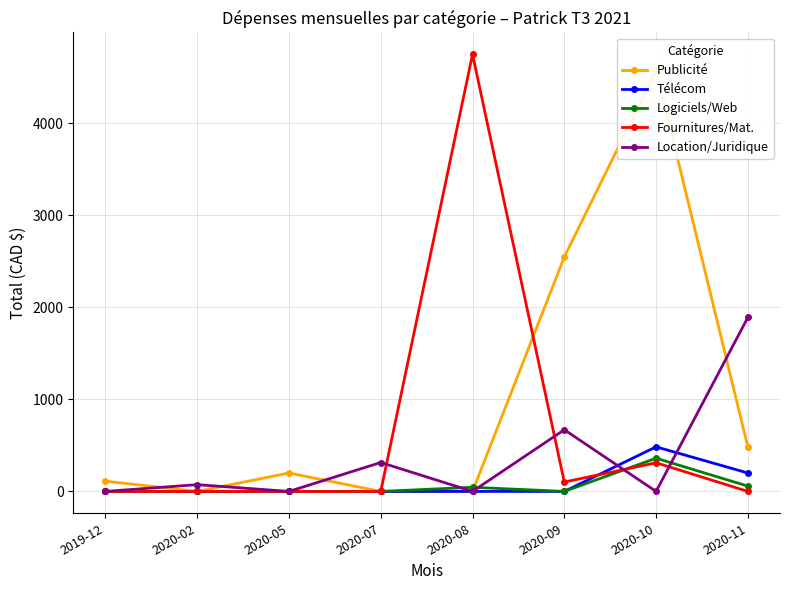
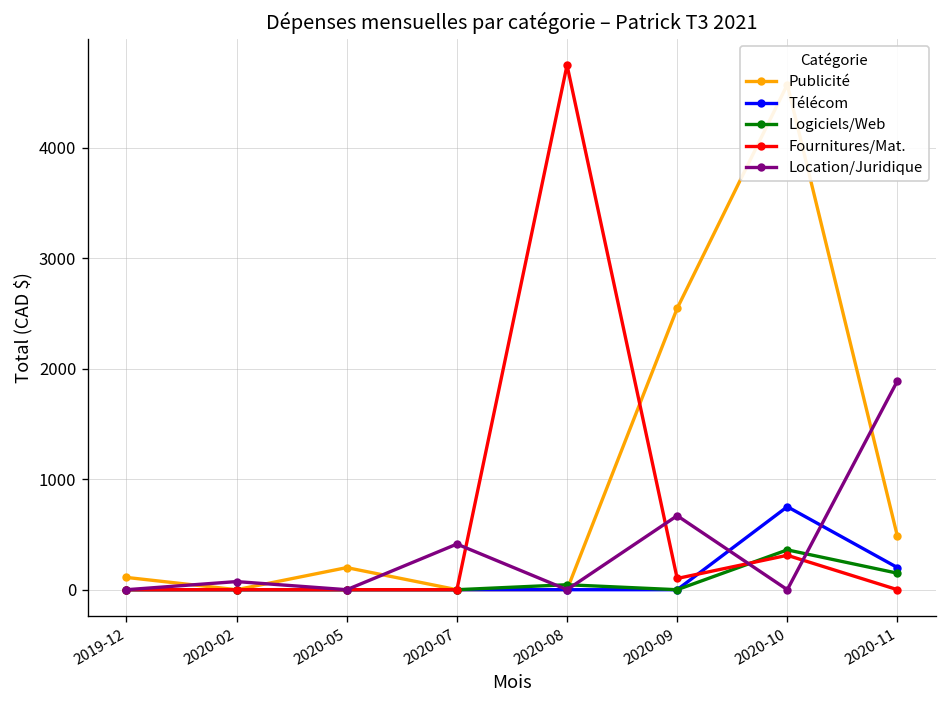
  {
    "Publicité": {
      "2019-12": 100,
      "2020-05": 200,
      "2020-09": 2500,
      "2020-11": 500
    },
    "Télécom": {
-     "2020-10": 500,
+     "2020-10": 800,
      "2020-11": 200
    },
    "Logiciels/Web": {
      "2020-08": 0,
      "2020-10": 400,
-     "2020-11": 60
+     "2020-11": 150
    },
    "Fournitures/Mat.": {
      "2020-08": 4700,
      "2020-09": 100,
      "2020-10": 300,
      "2020-11": 0
    },
    "Location/Juridique": {
      "2020-02": 100,
-     "2020-07": 300,
+     "2020-07": 400,
      "2020-09": 700,
      "2020-10": 0,
      "2020-11": 1900
    }
  }
